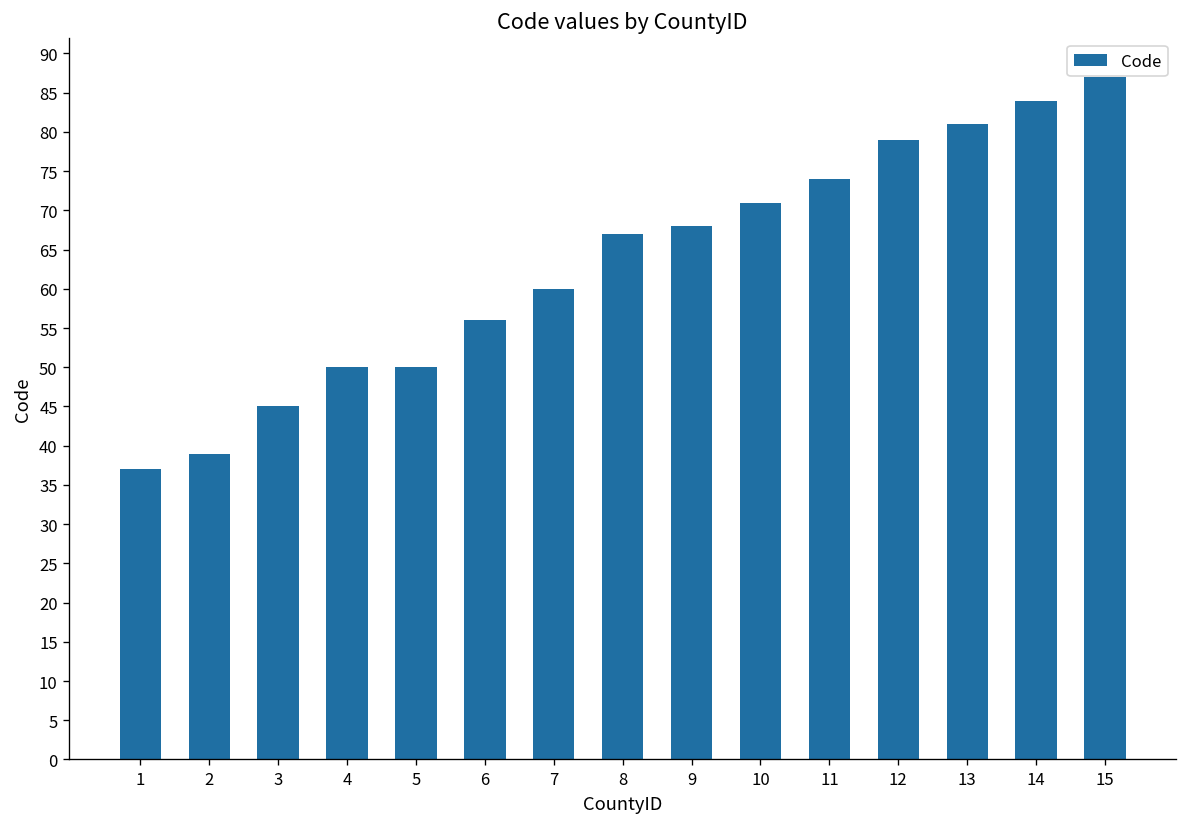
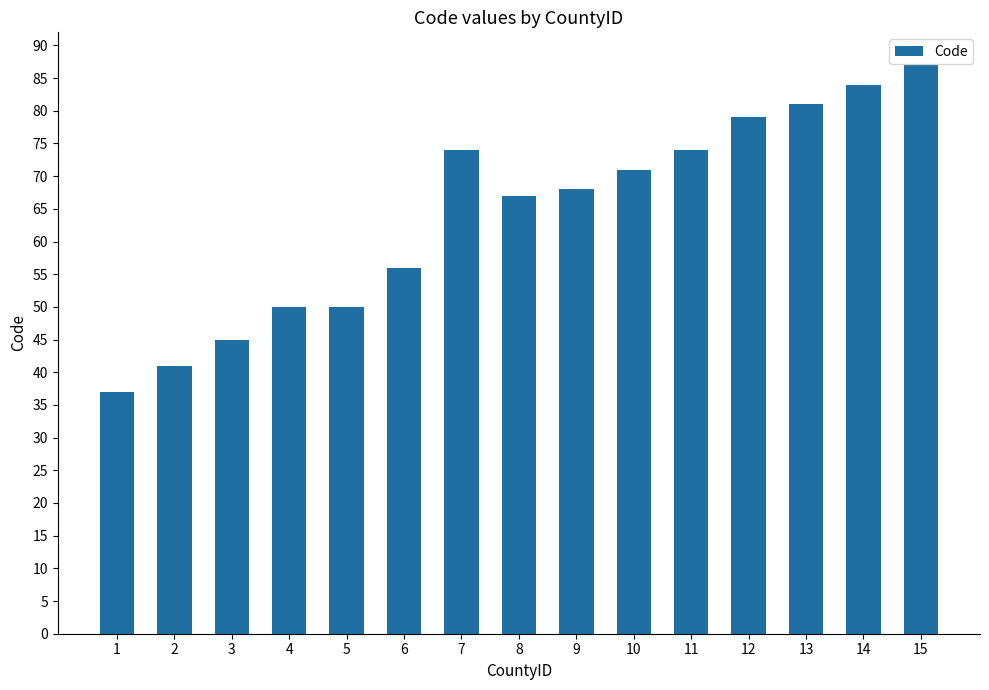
  {
    "1": 37,
-   "2": 39,
+   "2": 41,
    "3": 45,
    "4": 50,
    "5": 50,
    "6": 56,
-   "7": 60,
+   "7": 74,
    "8": 67,
    "9": 68,
    "10": 71,
    "11": 74,
    "12": 79,
    "13": 81,
    "14": 84,
    "15": 87
  }
